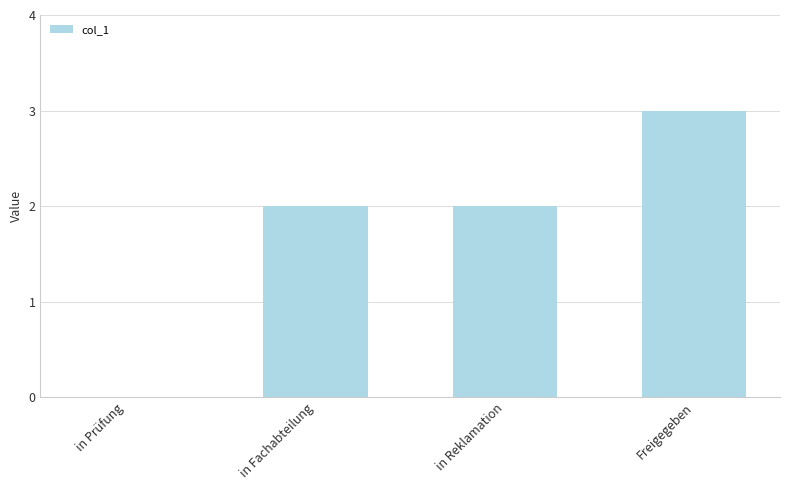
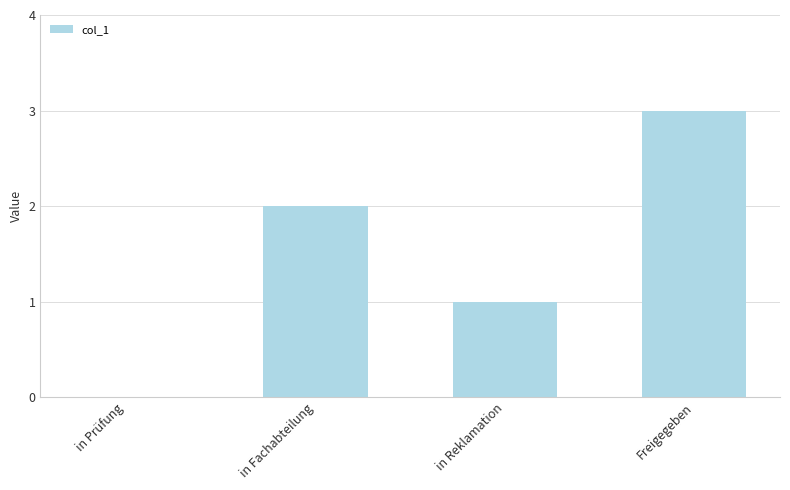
  {
    "in Prüfung": 0,
    "in Fachabteilung": 2,
-   "in Reklamation": 2,
+   "in Reklamation": 1,
    "Freigegeben": 3
  }
